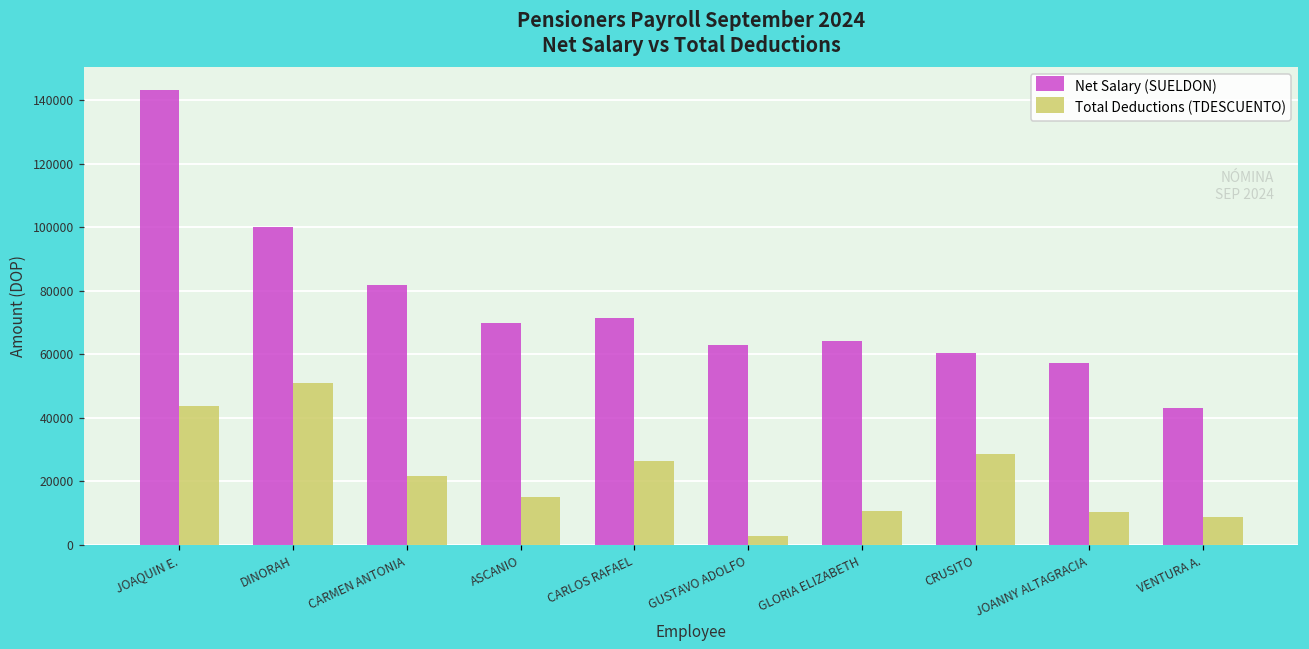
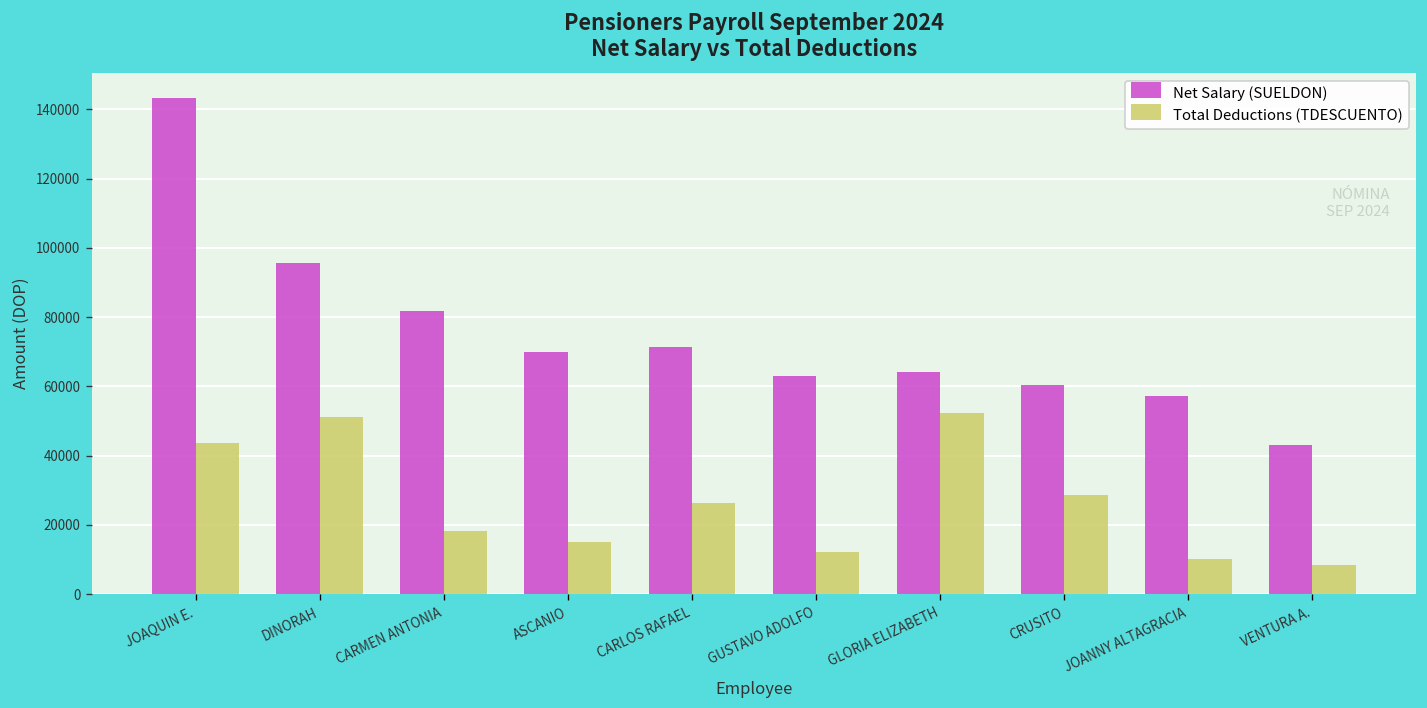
  {
    "Net Salary (SUELDON)": {
      "JOAQUIN E.": 143000,
-     "DINORAH": 100000,
+     "DINORAH": 96000,
      "CARMEN ANTONIA": 82000,
      "ASCANIO": 70000,
      "CARLOS RAFAEL": 71000,
      "GUSTAVO ADOLFO": 63000,
      "GLORIA ELIZABETH": 64000,
      "CRUSITO": 60000,
      "JOANNY ALTAGRACIA": 57000,
      "VENTURA A.": 43000
    },
    "Total Deductions (TDESCUENTO)": {
      "JOAQUIN E.": 44000,
      "DINORAH": 51000,
-     "CARMEN ANTONIA": 22000,
+     "CARMEN ANTONIA": 18000,
      "ASCANIO": 15000,
      "CARLOS RAFAEL": 26000,
-     "GUSTAVO ADOLFO": 3000,
-     "GLORIA ELIZABETH": 11000,
+     "GUSTAVO ADOLFO": 12000,
+     "GLORIA ELIZABETH": 52000,
      "CRUSITO": 29000,
      "JOANNY ALTAGRACIA": 10000,
      "VENTURA A.": 9000
    }
  }
